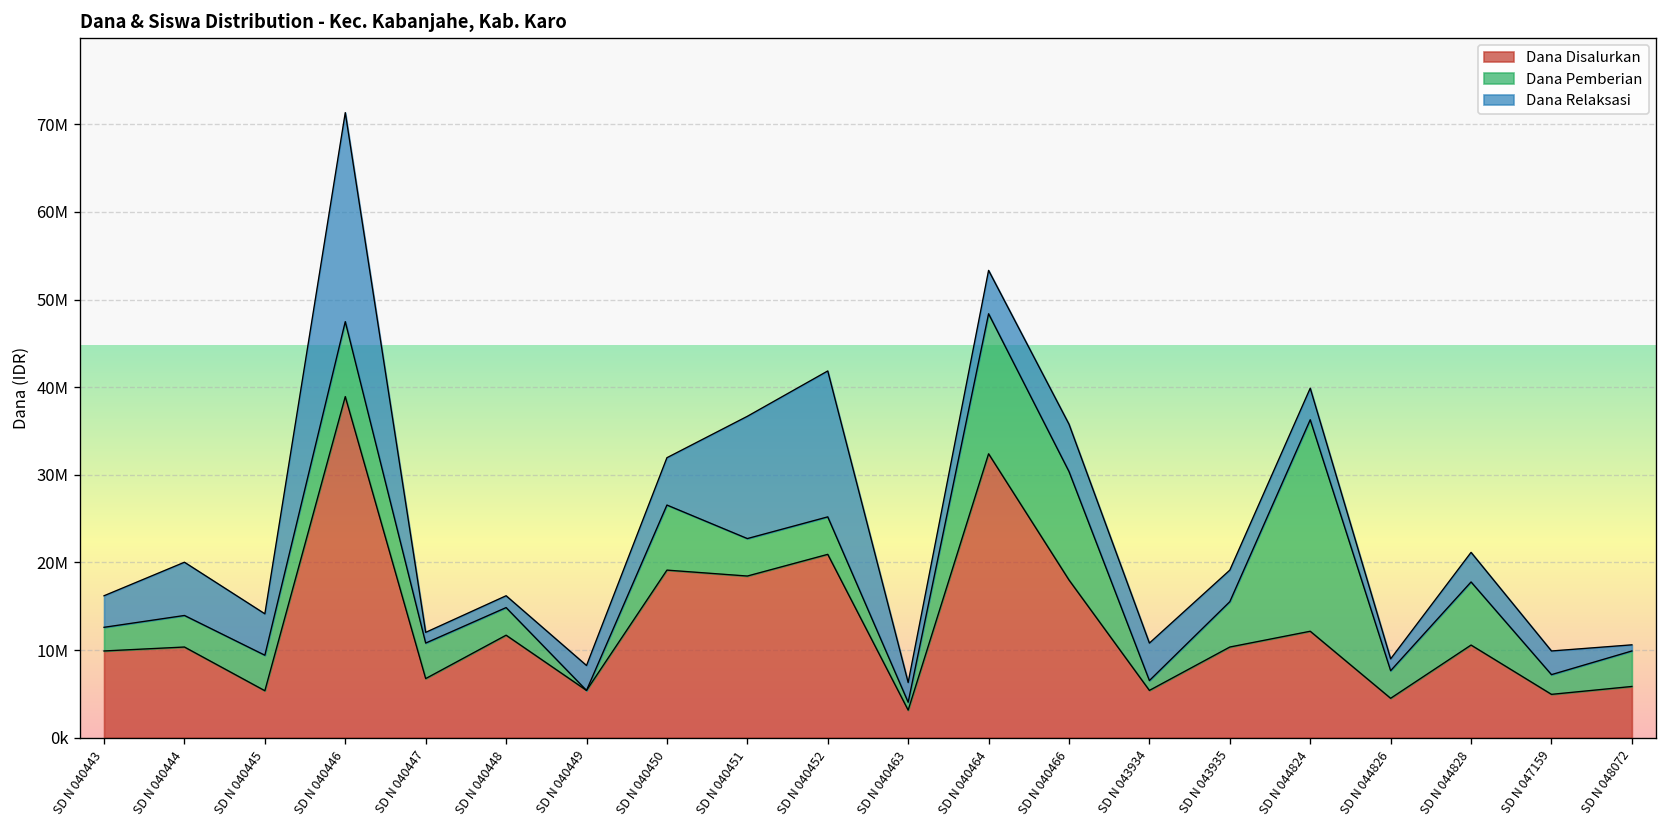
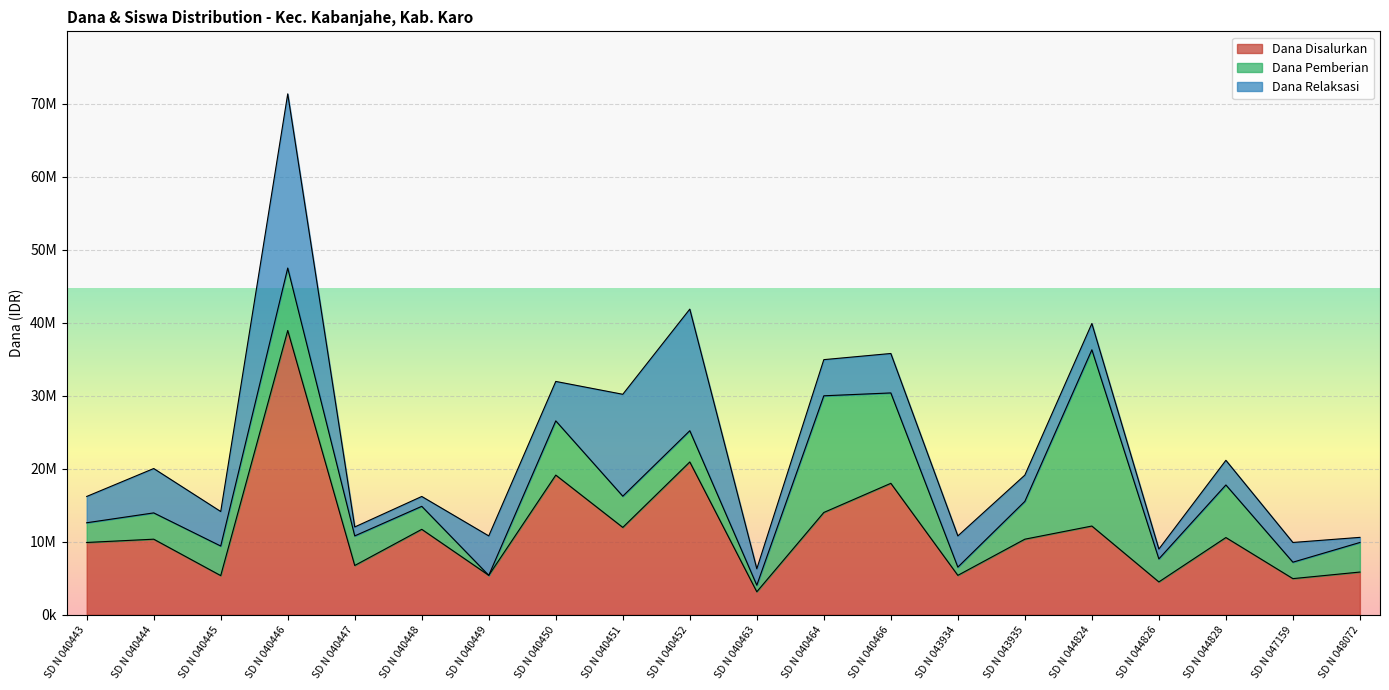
  {
    "Dana Disalurkan": {
      "SD N 040443": 10000000,
      "SD N 040444": 10000000,
      "SD N 040445": 5000000,
      "SD N 040446": 39000000,
      "SD N 040447": 7000000,
      "SD N 040448": 12000000,
      "SD N 040450": 19000000,
-     "SD N 040451": 18000000,
+     "SD N 040451": 12000000,
      "SD N 040452": 21000000,
      "SD N 040463": 3000000,
-     "SD N 040464": 32000000,
+     "SD N 040464": 14000000,
      "SD N 040466": 18000000,
      "SD N 043934": 5000000,
      "SD N 043935": 10000000,
      "SD N 044824": 12000000,
      "SD N 044826": 5000000,
      "SD N 044828": 11000000,
      "SD N 047159": 5000000,
      "SD N 048072": 6000000
    },
    "Dana Pemberian": {
      "SD N 040443": 3000000,
      "SD N 040444": 4000000,
      "SD N 040445": 4000000,
      "SD N 040446": 9000000,
      "SD N 040447": 4000000,
      "SD N 040448": 3000000,
      "SD N 040450": 7000000,
      "SD N 040451": 4000000,
      "SD N 040452": 4000000,
      "SD N 040463": 1000000,
      "SD N 040464": 16000000,
      "SD N 040466": 12000000,
      "SD N 043934": 1000000,
      "SD N 043935": 5000000,
      "SD N 044824": 24000000,
      "SD N 044826": 3000000,
      "SD N 044828": 7000000,
      "SD N 047159": 2000000,
      "SD N 048072": 4000000
    },
    "Dana Relaksasi": {
      "SD N 040443": 4000000,
      "SD N 040444": 6000000,
      "SD N 040445": 5000000,
      "SD N 040446": 24000000,
      "SD N 040447": 1000000,
      "SD N 040448": 1000000,
-     "SD N 040449": 3000000,
+     "SD N 040449": 5000000,
      "SD N 040450": 5000000,
      "SD N 040451": 14000000,
      "SD N 040452": 17000000,
      "SD N 040463": 2000000,
      "SD N 040464": 5000000,
      "SD N 040466": 5000000,
      "SD N 043934": 4000000,
      "SD N 043935": 4000000,
      "SD N 044824": 4000000,
      "SD N 044826": 1000000,
      "SD N 044828": 3000000,
      "SD N 047159": 3000000,
      "SD N 048072": 1000000
    }
  }
